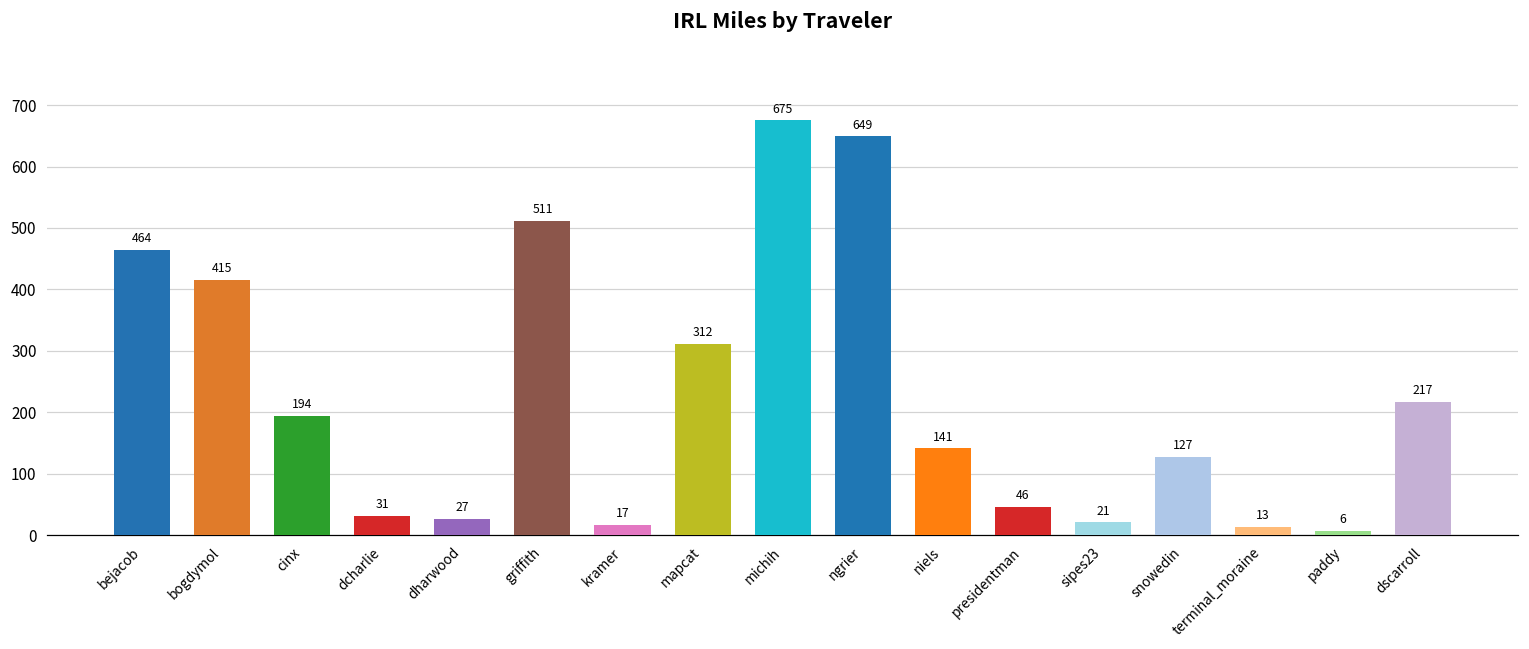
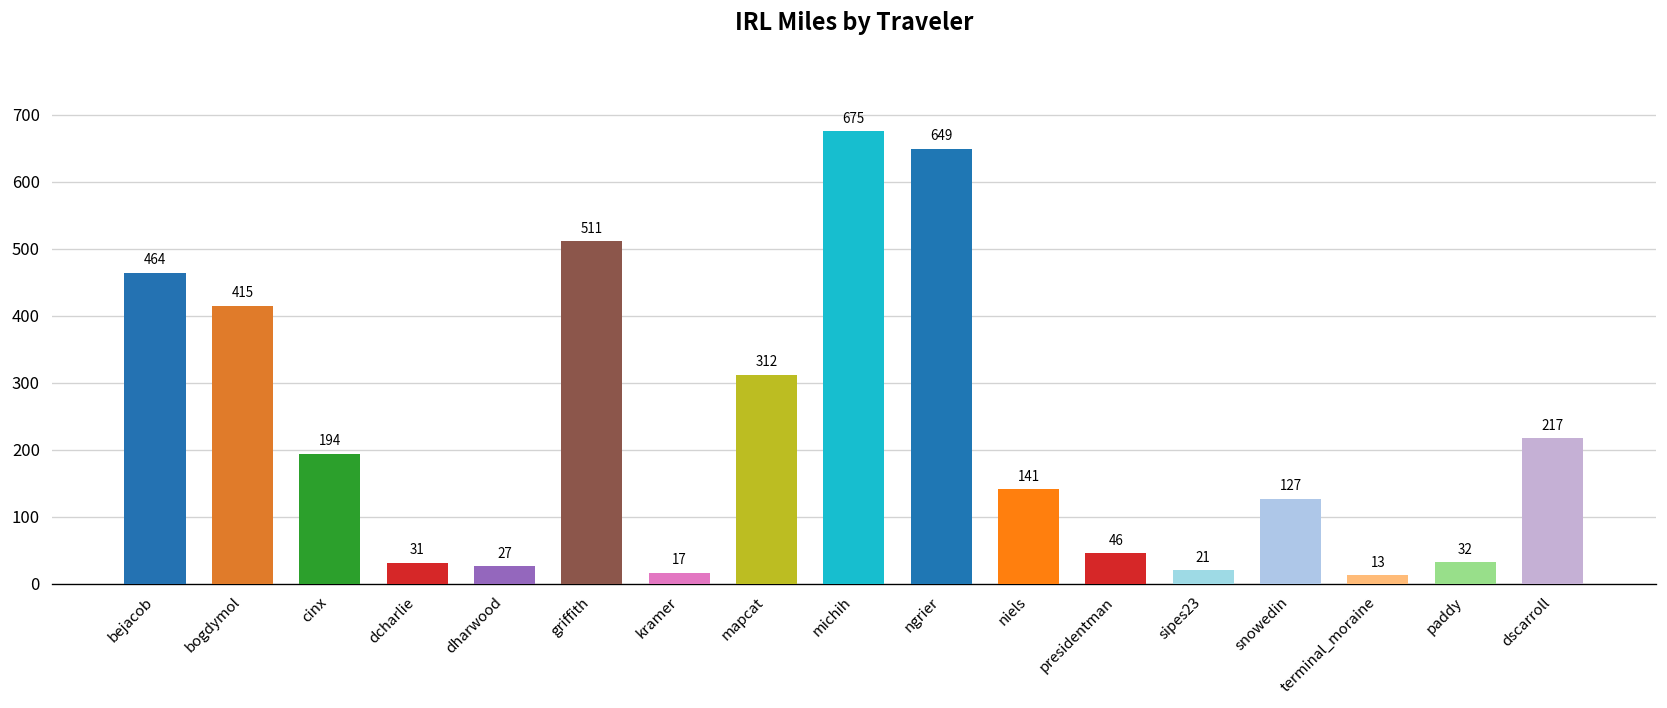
  {
    "bejacob": 464,
    "bogdymol": 415,
    "cinx": 194,
    "dcharlie": 31,
    "dharwood": 27,
    "griffith": 511,
    "kramer": 17,
    "mapcat": 312,
    "michih": 675,
    "ngrier": 649,
    "niels": 141,
    "presidentman": 46,
    "sipes23": 21,
    "snowedin": 127,
    "terminal_moraine": 13,
-   "paddy": 6,
+   "paddy": 32,
    "dscarroll": 217
  }
